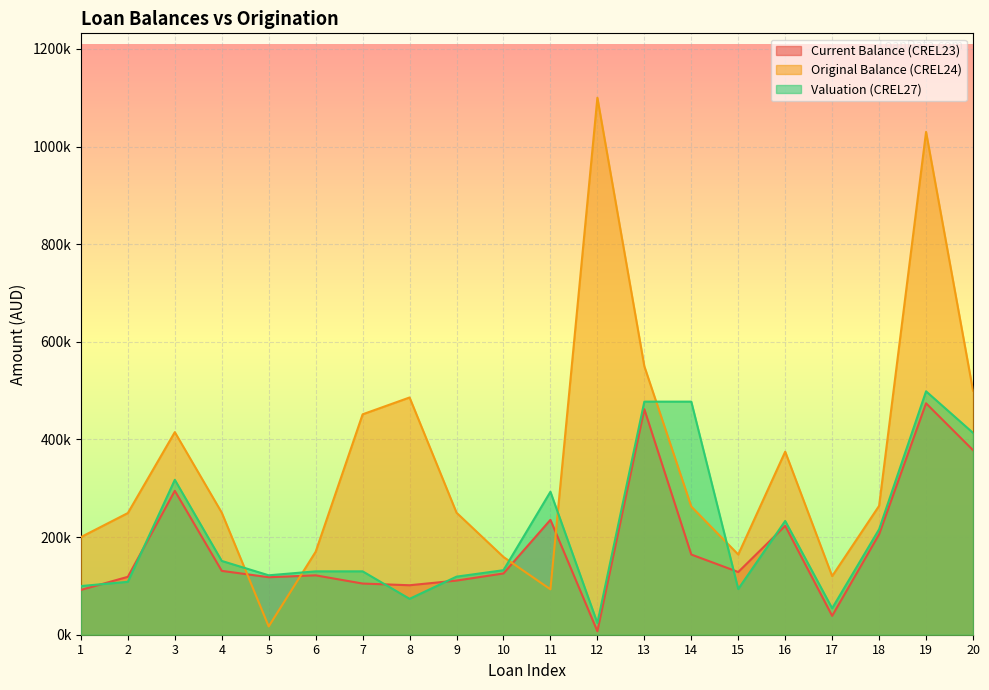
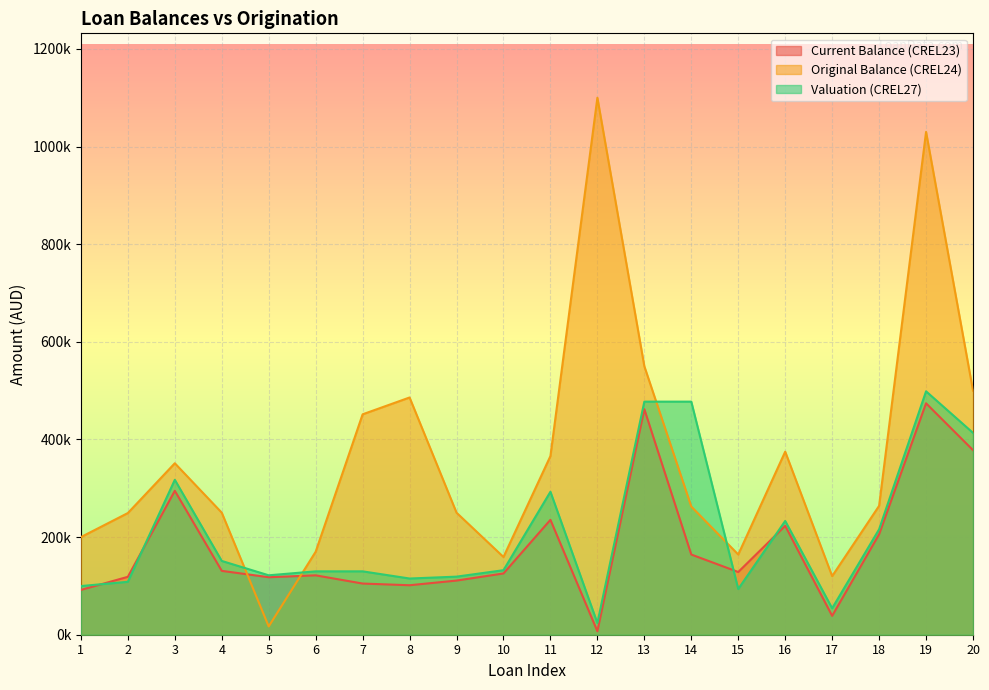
  {
    "Current Balance (CREL23)": {
      "1": 90000,
      "2": 120000,
      "3": 290000,
      "4": 130000,
      "6": 120000,
      "7": 100000,
      "8": 100000,
      "9": 110000,
      "10": 130000,
      "11": 240000,
      "12": 10000,
      "13": 460000,
      "14": 160000,
      "15": 130000,
      "16": 220000,
      "17": 40000,
      "18": 210000,
      "19": 470000,
      "20": 380000
    },
    "Original Balance (CREL24)": {
      "1": 200000,
      "2": 250000,
-     "3": 420000,
+     "3": 350000,
      "4": 250000,
      "5": 20000,
      "6": 170000,
      "7": 450000,
      "8": 490000,
      "9": 250000,
      "10": 160000,
-     "11": 90000,
+     "11": 370000,
      "12": 1100000,
      "13": 550000,
      "14": 260000,
      "15": 160000,
      "16": 380000,
      "17": 120000,
      "18": 260000,
      "19": 1030000,
      "20": 500000
    },
    "Valuation (CREL27)": {
      "1": 100000,
      "2": 110000,
      "3": 320000,
      "4": 150000,
      "6": 130000,
      "7": 130000,
-     "8": 70000,
+     "8": 120000,
      "9": 120000,
      "10": 130000,
      "11": 290000,
      "12": 20000,
      "13": 480000,
      "14": 480000,
      "15": 90000,
      "16": 230000,
      "17": 50000,
      "18": 220000,
      "19": 500000,
      "20": 410000
    }
  }
